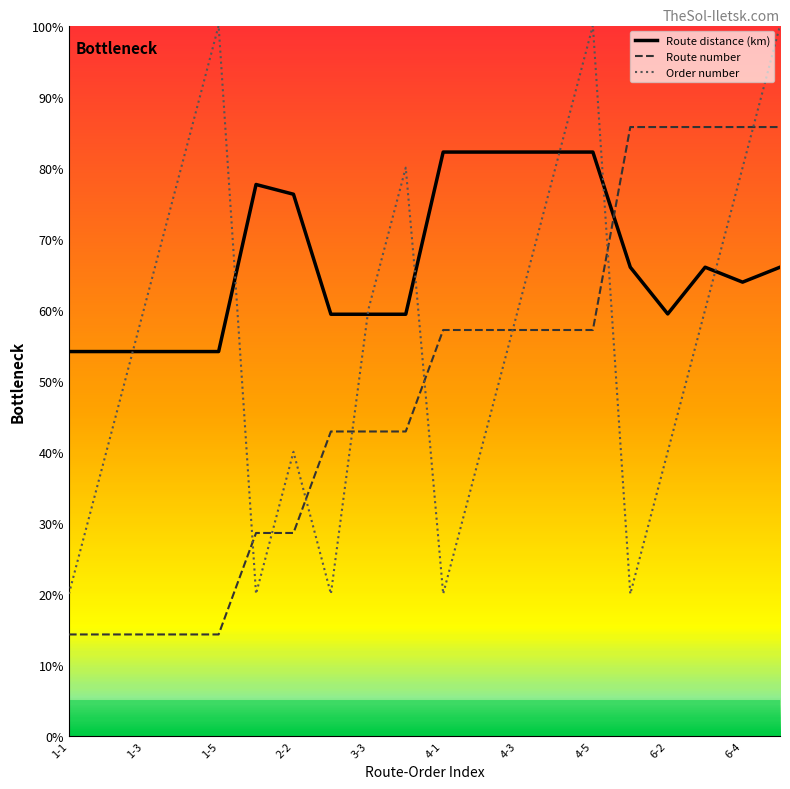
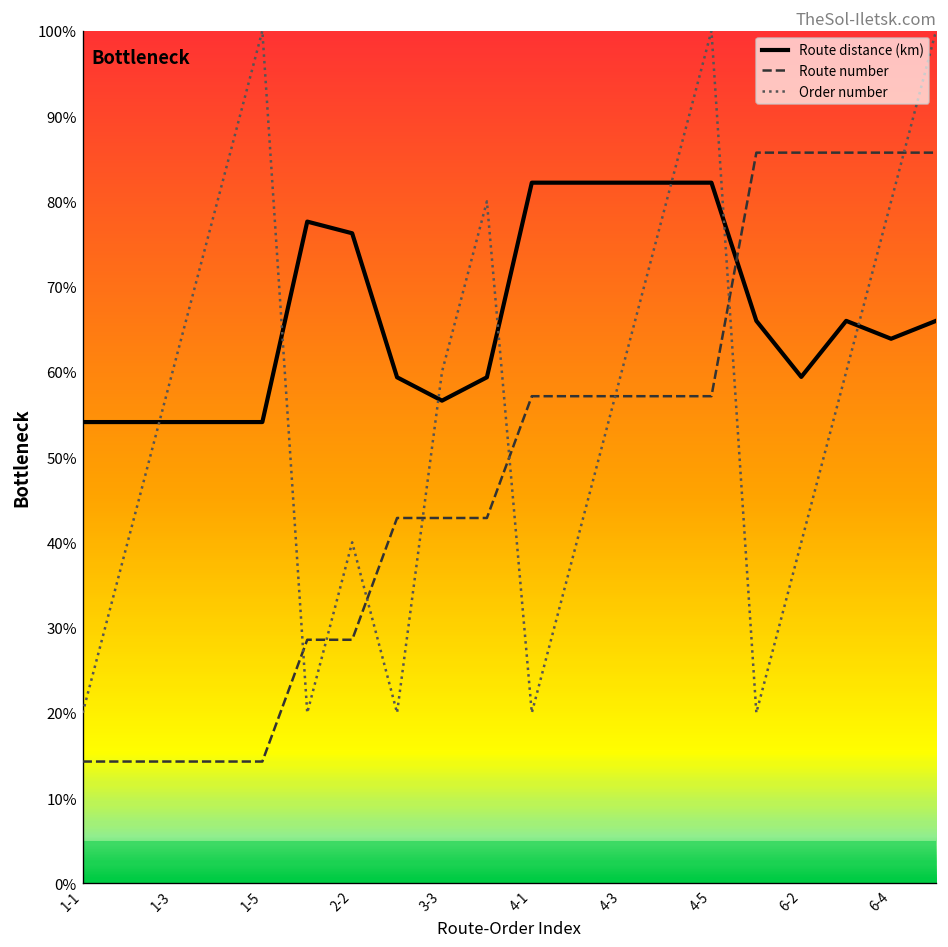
  {
    "Route distance (km)": {
      "1-1": "54%",
      "1-3": "54%",
      "1-5": "54%",
      "2-2": "76%",
-     "3-3": "59%",
+     "3-3": "57%",
      "4-1": "82%",
      "4-3": "82%",
      "4-5": "82%",
      "6-2": "59%",
      "6-4": "64%"
    }
  }
